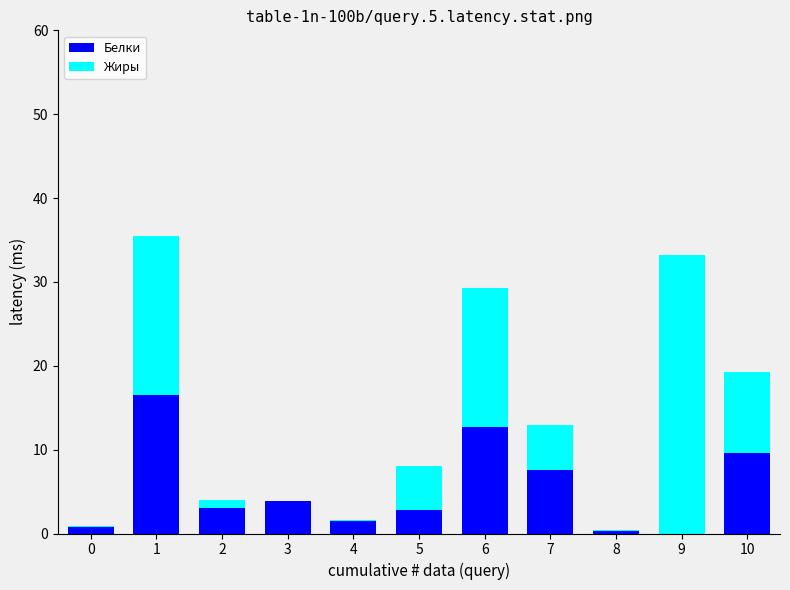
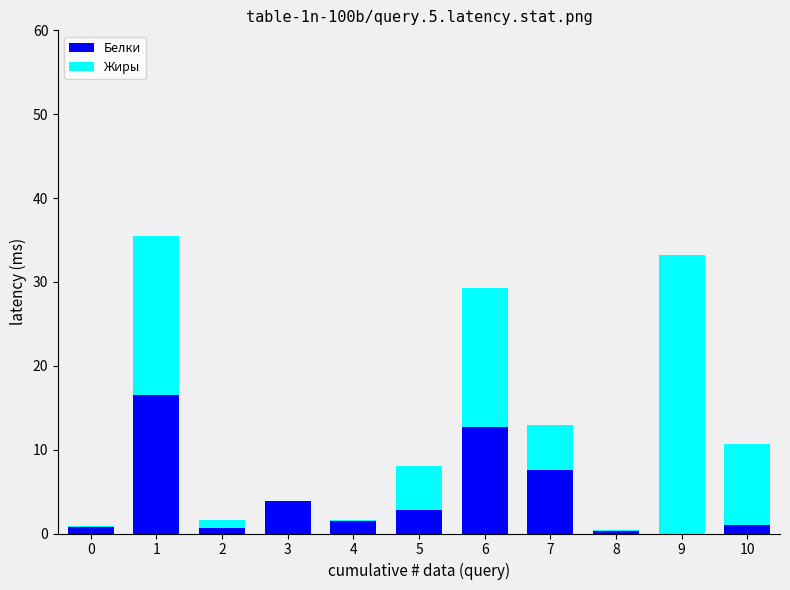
  {
    "Белки": {
      "0": 1,
      "1": 17,
-     "2": 3,
+     "2": 1,
      "3": 4,
      "4": 2,
      "5": 3,
      "6": 13,
      "7": 8,
      "8": 0,
      "9": 0,
-     "10": 10
+     "10": 1
    },
    "Жиры": {
      "1": 19,
      "2": 1,
      "3": 0,
      "5": 5,
      "6": 17,
      "7": 5,
      "9": 33,
      "10": 10
    }
  }
